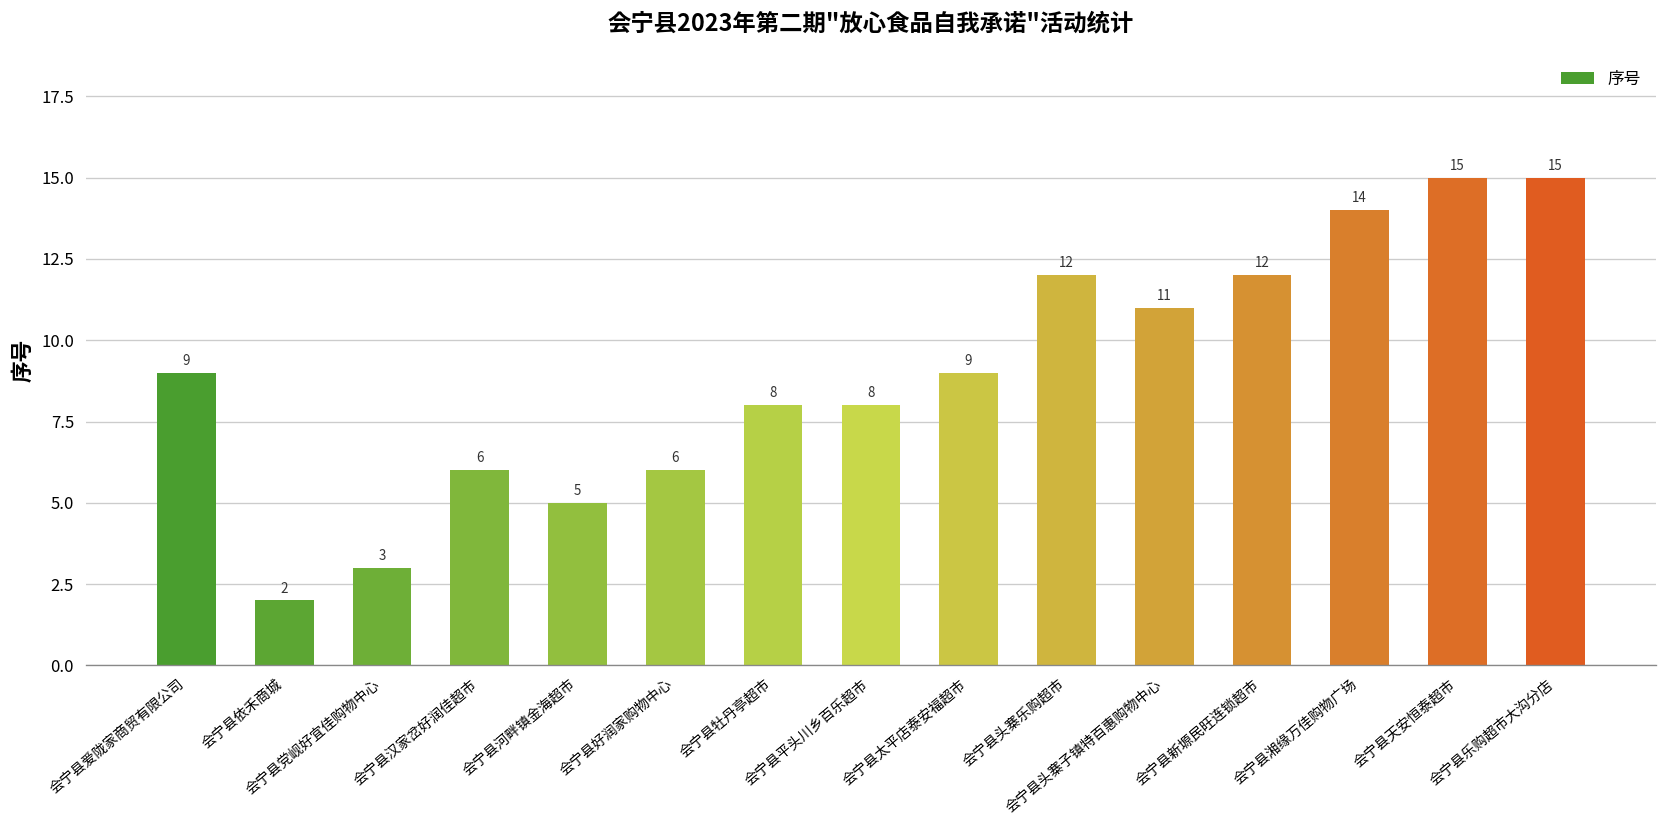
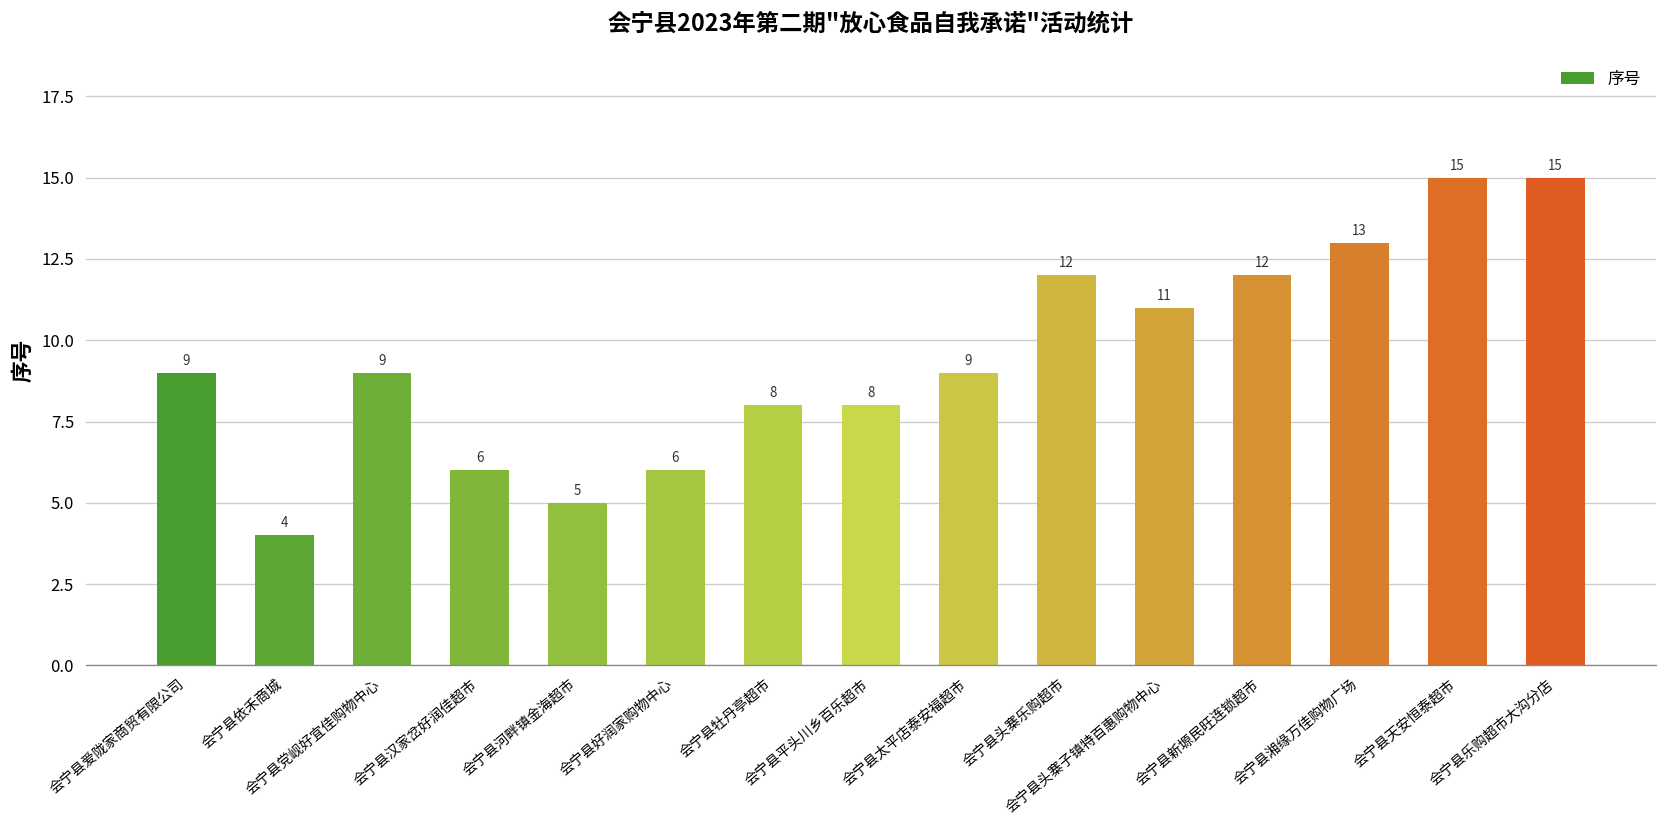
  {
    "会宁县爱陇家商贸有限公司": 9,
-   "会宁县依禾商城": 2,
-   "会宁县党岘好宜佳购物中心": 3,
+   "会宁县依禾商城": 4,
+   "会宁县党岘好宜佳购物中心": 9,
    "会宁县汉家岔好润佳超市": 6,
    "会宁县河畔镇金海超市": 5,
    "会宁县好润家购物中心": 6,
    "会宁县牡丹亭超市": 8,
    "会宁县平头川乡百乐超市": 8,
    "会宁县太平店泰安福超市": 9,
    "会宁县头寨乐购超市": 12,
    "会宁县头寨子镇特百惠购物中心": 11,
    "会宁县新塬民旺连锁超市": 12,
-   "会宁县湘缘万佳购物广场": 14,
+   "会宁县湘缘万佳购物广场": 13,
    "会宁县天安恒泰超市": 15,
    "会宁县乐购超市大沟分店": 15
  }
